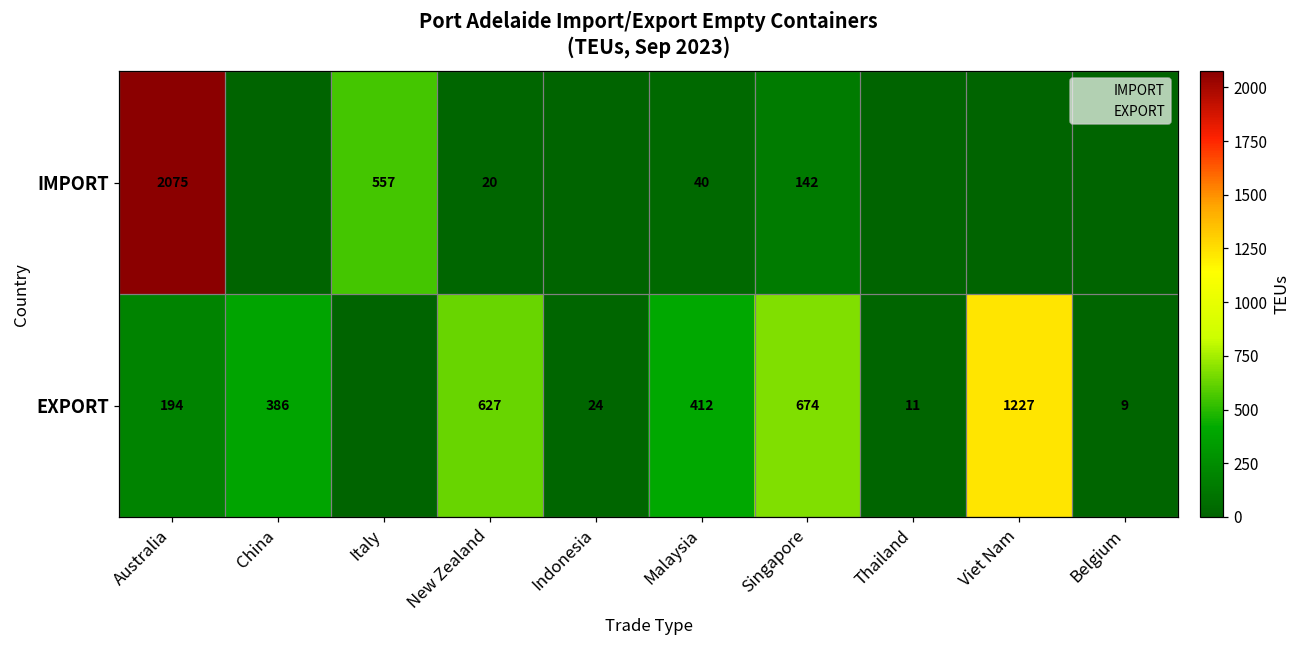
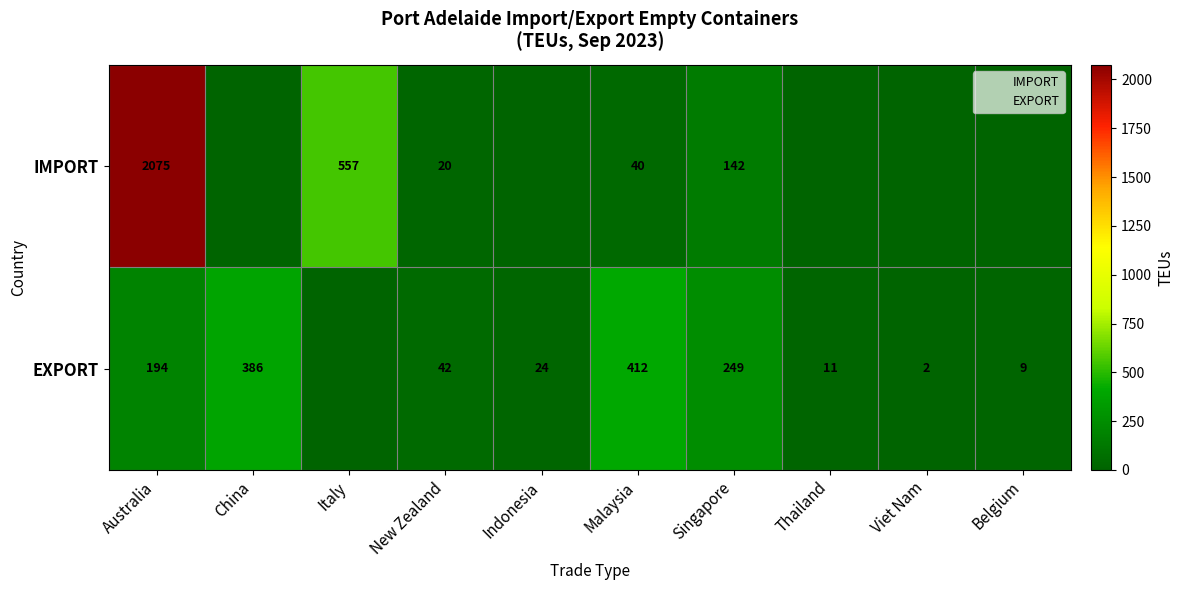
  {
    "IMPORT": {
      "Australia": 2075,
      "Italy": 557,
      "New Zealand": 20,
      "Malaysia": 40,
      "Singapore": 142
    },
    "EXPORT": {
      "Australia": 194,
      "China": 386,
-     "New Zealand": 627,
+     "New Zealand": 42,
      "Indonesia": 24,
      "Malaysia": 412,
-     "Singapore": 674,
+     "Singapore": 249,
      "Thailand": 11,
-     "Viet Nam": 1227,
+     "Viet Nam": 2,
      "Belgium": 9
    }
  }
